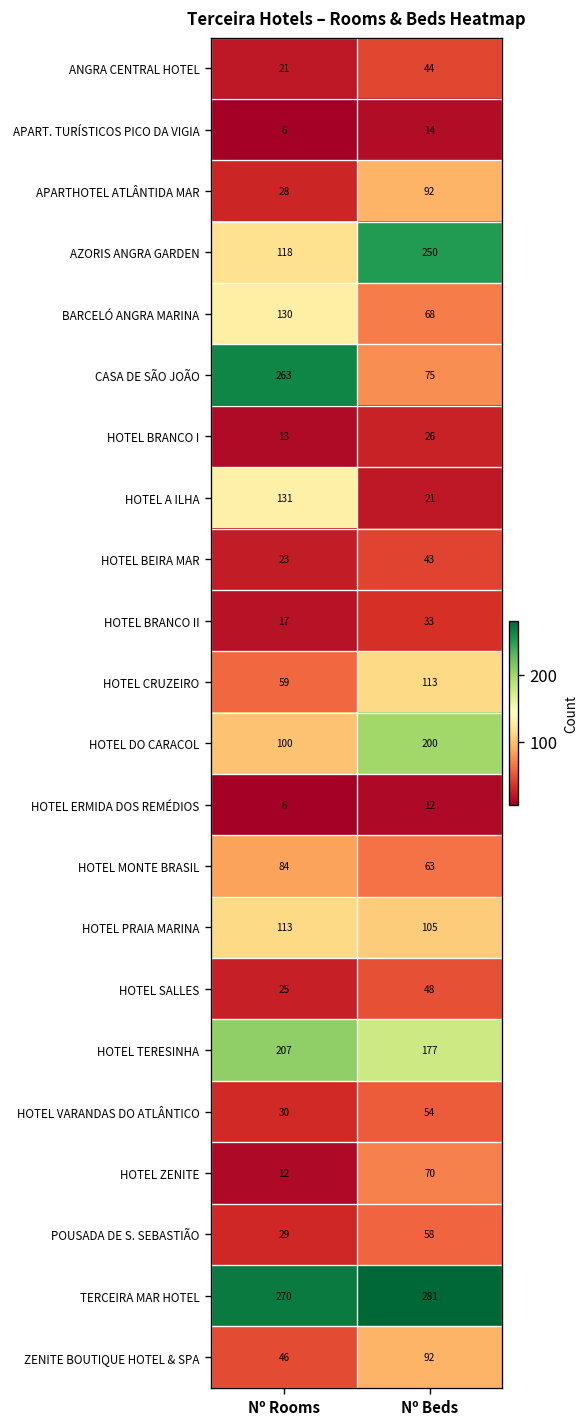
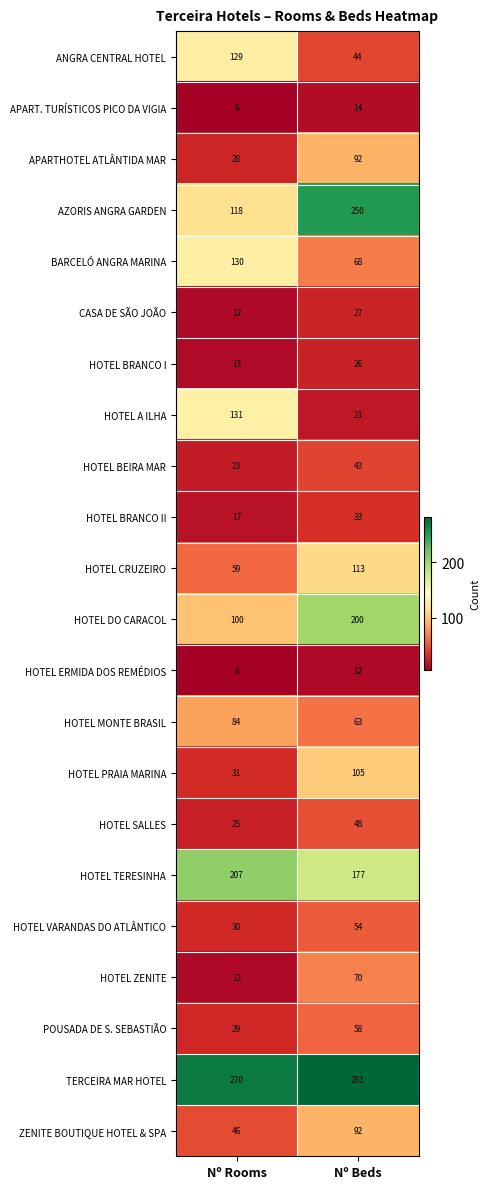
  {
    "ANGRA CENTRAL HOTEL": {
-     "Nº Rooms": 21,
+     "Nº Rooms": 129,
      "Nº Beds": 44
    },
    "APART. TURÍSTICOS PICO DA VIGIA": {
      "Nº Rooms": 6,
      "Nº Beds": 14
    },
    "APARTHOTEL ATLÂNTIDA MAR": {
      "Nº Rooms": 28,
      "Nº Beds": 92
    },
    "AZORIS ANGRA GARDEN": {
      "Nº Rooms": 118,
      "Nº Beds": 250
    },
    "BARCELÓ ANGRA MARINA": {
      "Nº Rooms": 130,
      "Nº Beds": 68
    },
    "CASA DE SÃO JOÃO": {
-     "Nº Rooms": 263,
-     "Nº Beds": 75
+     "Nº Rooms": 12,
+     "Nº Beds": 27
    },
    "HOTEL BRANCO I": {
      "Nº Rooms": 13,
      "Nº Beds": 26
    },
    "HOTEL A ILHA": {
      "Nº Rooms": 131,
      "Nº Beds": 21
    },
    "HOTEL BEIRA MAR": {
      "Nº Rooms": 23,
      "Nº Beds": 43
    },
    "HOTEL BRANCO II": {
      "Nº Rooms": 17,
      "Nº Beds": 33
    },
    "HOTEL CRUZEIRO": {
      "Nº Rooms": 59,
      "Nº Beds": 113
    },
    "HOTEL DO CARACOL": {
      "Nº Rooms": 100,
      "Nº Beds": 200
    },
    "HOTEL ERMIDA DOS REMÉDIOS": {
      "Nº Rooms": 6,
      "Nº Beds": 12
    },
    "HOTEL MONTE BRASIL": {
      "Nº Rooms": 84,
      "Nº Beds": 63
    },
    "HOTEL PRAIA MARINA": {
-     "Nº Rooms": 113,
+     "Nº Rooms": 31,
      "Nº Beds": 105
    },
    "HOTEL SALLES": {
      "Nº Rooms": 25,
      "Nº Beds": 48
    },
    "HOTEL TERESINHA": {
      "Nº Rooms": 207,
      "Nº Beds": 177
    },
    "HOTEL VARANDAS DO ATLÂNTICO": {
      "Nº Rooms": 30,
      "Nº Beds": 54
    },
    "HOTEL ZENITE": {
      "Nº Rooms": 12,
      "Nº Beds": 70
    },
    "POUSADA DE S. SEBASTIÃO": {
      "Nº Rooms": 29,
      "Nº Beds": 58
    },
    "TERCEIRA MAR HOTEL": {
      "Nº Rooms": 270,
      "Nº Beds": 281
    },
    "ZENITE BOUTIQUE HOTEL & SPA": {
      "Nº Rooms": 46,
      "Nº Beds": 92
    }
  }
